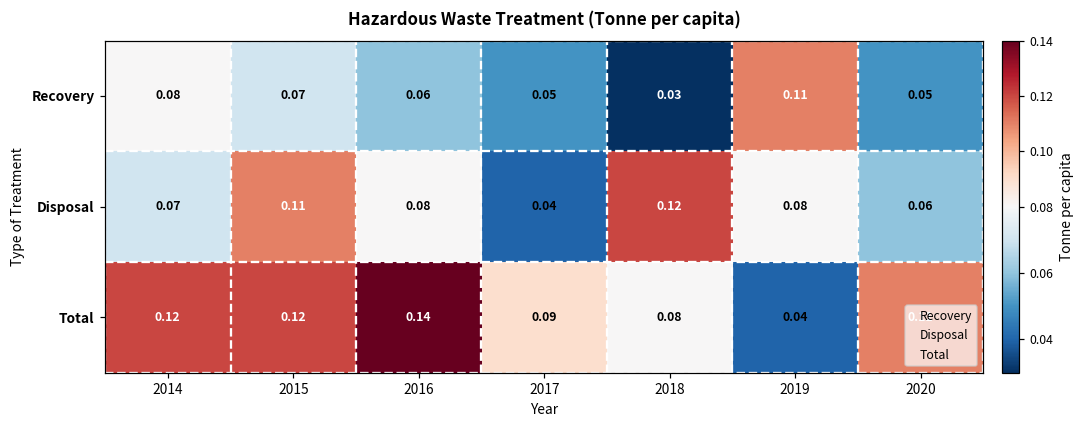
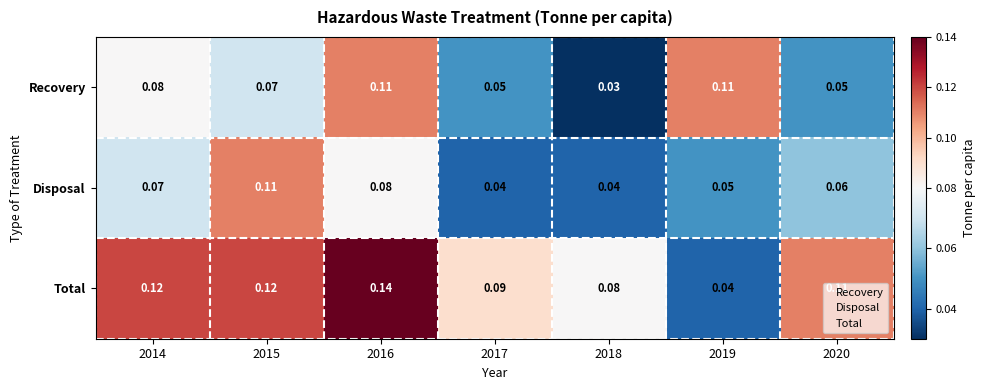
  {
    "Recovery": {
      "2014": 0.08,
      "2015": 0.07,
-     "2016": 0.06,
+     "2016": 0.11,
      "2017": 0.05,
      "2018": 0.03,
      "2019": 0.11,
      "2020": 0.05
    },
    "Disposal": {
      "2014": 0.07,
      "2015": 0.11,
      "2016": 0.08,
      "2017": 0.04,
-     "2018": 0.12,
-     "2019": 0.08,
+     "2018": 0.04,
+     "2019": 0.05,
      "2020": 0.06
    },
    "Total": {
      "2014": 0.12,
      "2015": 0.12,
      "2016": 0.14,
      "2017": 0.09,
      "2018": 0.08,
      "2019": 0.04
    }
  }
